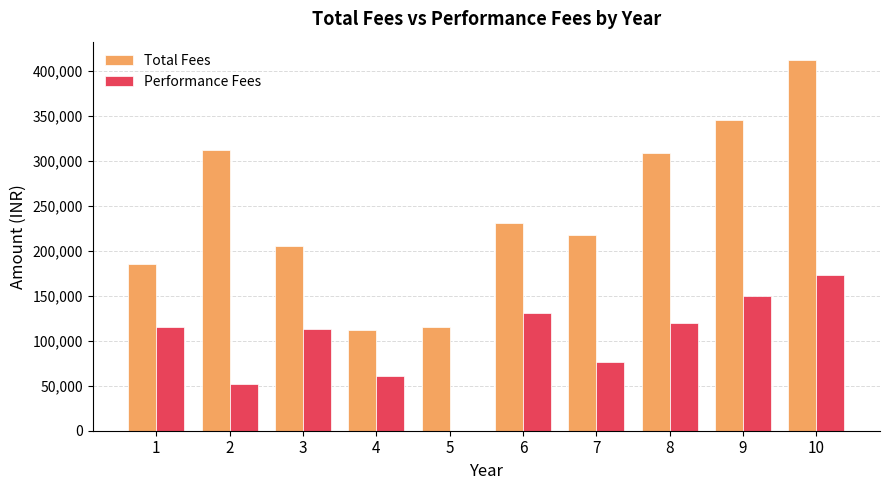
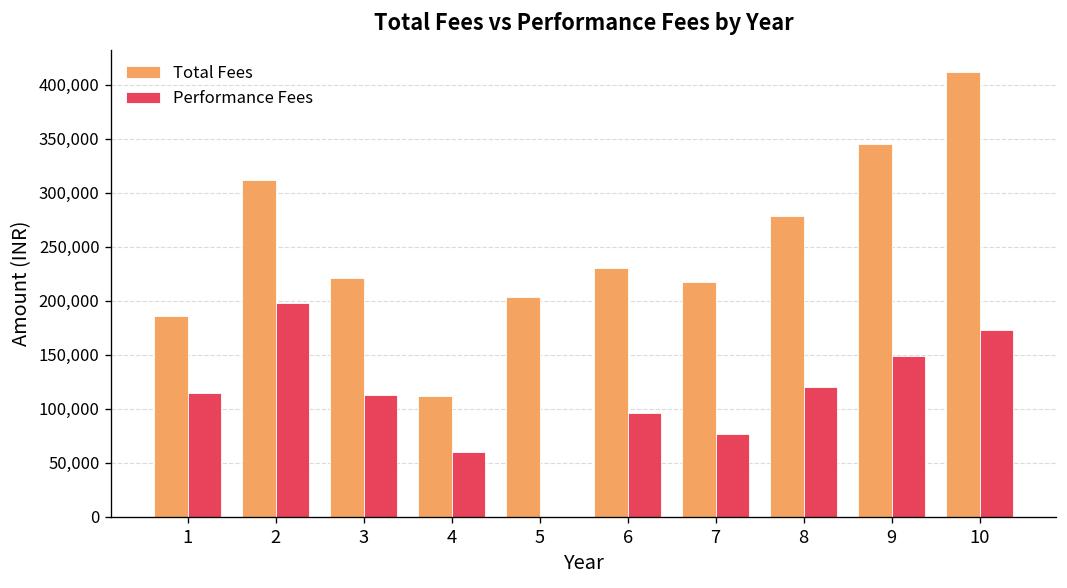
  {
    "Total Fees": {
      "1": "190,000",
      "2": "310,000",
-     "3": "210,000",
+     "3": "220,000",
      "4": "110,000",
-     "5": "120,000",
+     "5": "200,000",
      "6": "230,000",
      "7": "220,000",
-     "8": "310,000",
+     "8": "280,000",
      "9": "350,000",
      "10": "410,000"
    },
    "Performance Fees": {
      "1": "110,000",
-     "2": "50,000",
+     "2": "200,000",
      "3": "110,000",
      "4": "60,000",
      "5": "0",
-     "6": "130,000",
+     "6": "100,000",
      "7": "80,000",
      "8": "120,000",
      "9": "150,000",
      "10": "170,000"
    }
  }
